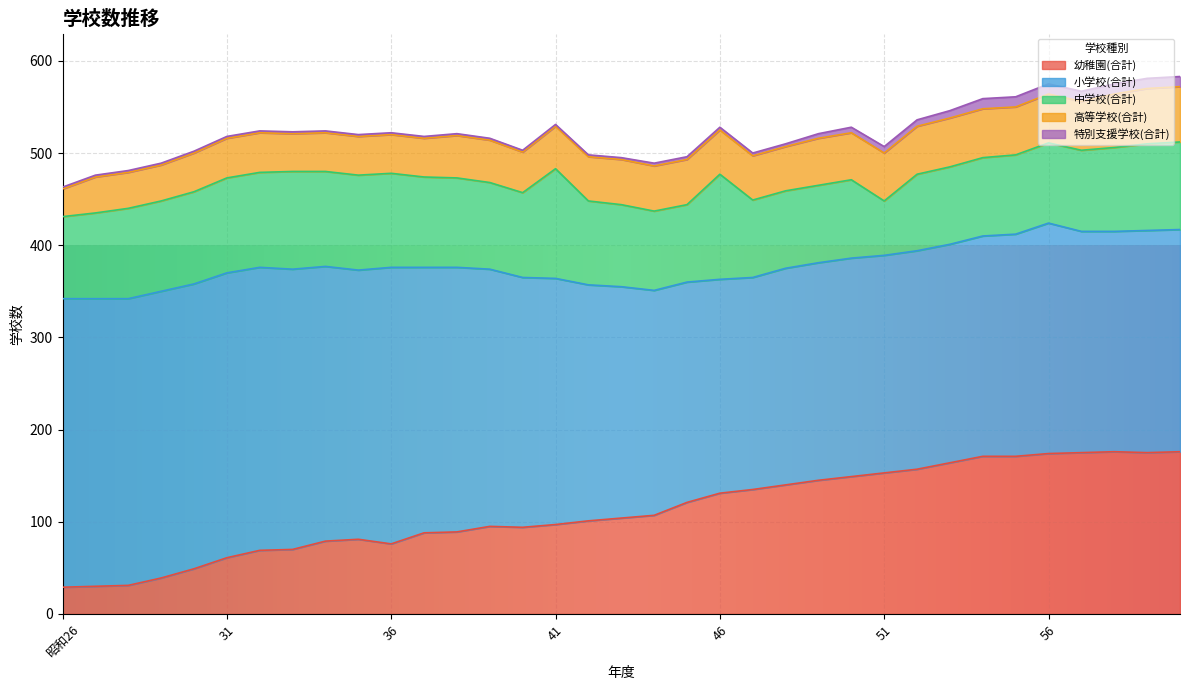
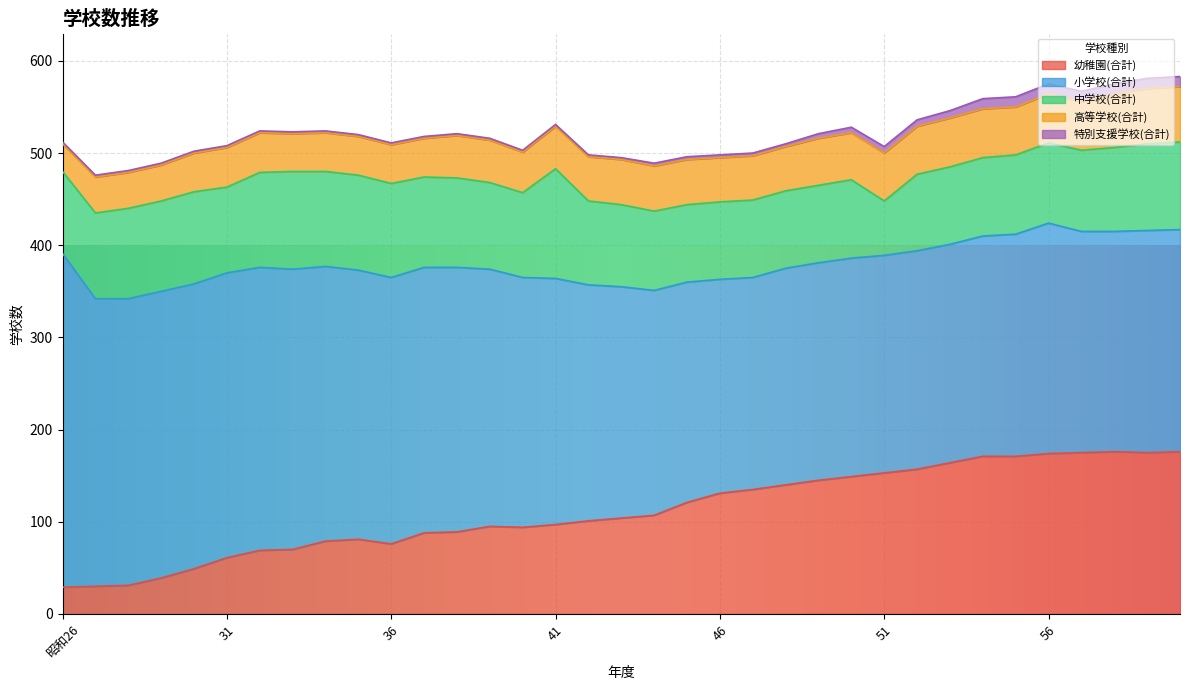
  {
    "幼稚園(合計)": {
      "昭和26": 30,
      "31": 60,
      "36": 80,
      "41": 100,
      "46": 130,
      "51": 150,
      "56": 170
    },
    "小学校(合計)": {
-     "昭和26": 310,
+     "昭和26": 360,
      "31": 310,
-     "36": 300,
+     "36": 290,
      "41": 270,
      "46": 230,
      "51": 240,
      "56": 250
    },
    "中学校(合計)": {
      "昭和26": 90,
-     "31": 100,
+     "31": 90,
      "36": 100,
      "41": 120,
-     "46": 110,
+     "46": 80,
      "51": 60
    },
    "高等学校(合計)": {
      "46": 50,
      "51": 50
    },
    "特別支援学校(合計)": {
      "46": 0,
      "51": 10
    }
  }
